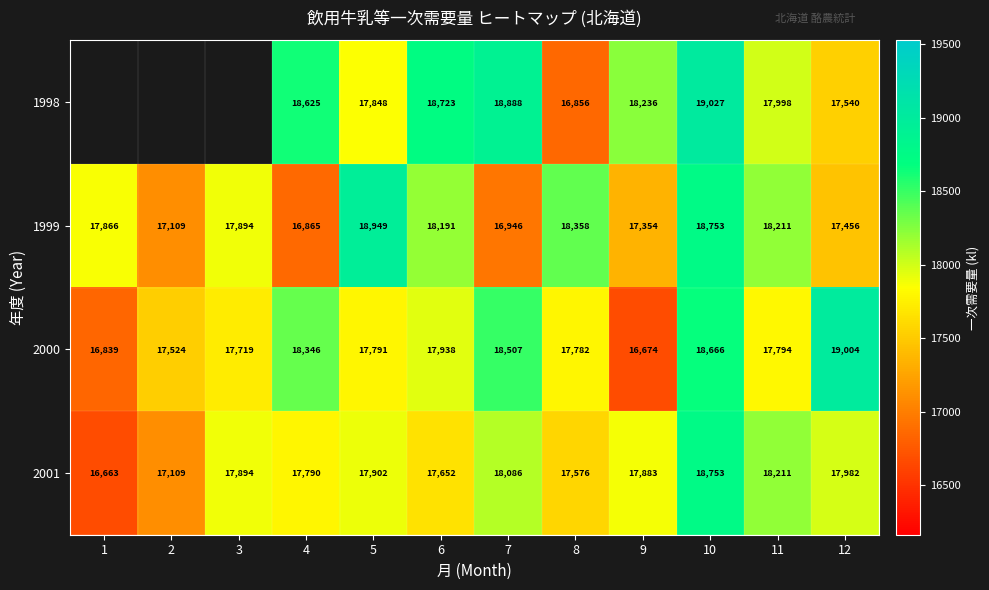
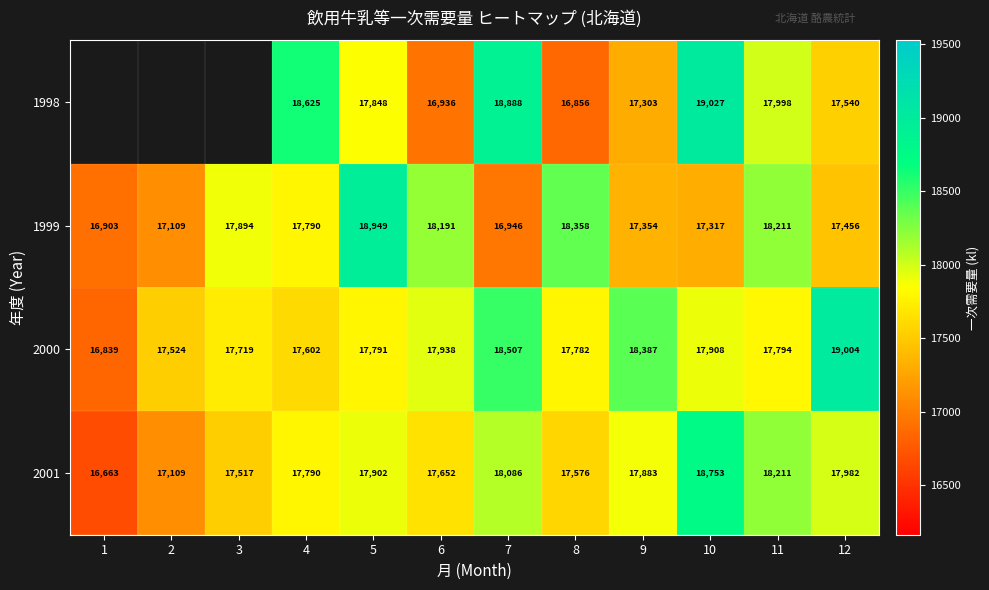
  {
    "1998": {
      "4": "18,625",
      "5": "17,848",
-     "6": "18,723",
+     "6": "16,936",
      "7": "18,888",
      "8": "16,856",
-     "9": "18,236",
+     "9": "17,303",
      "10": "19,027",
      "11": "17,998",
      "12": "17,540"
    },
    "1999": {
-     "1": "17,866",
+     "1": "16,903",
      "2": "17,109",
      "3": "17,894",
-     "4": "16,865",
+     "4": "17,790",
      "5": "18,949",
      "6": "18,191",
      "7": "16,946",
      "8": "18,358",
      "9": "17,354",
-     "10": "18,753",
+     "10": "17,317",
      "11": "18,211",
      "12": "17,456"
    },
    "2000": {
      "1": "16,839",
      "2": "17,524",
      "3": "17,719",
-     "4": "18,346",
+     "4": "17,602",
      "5": "17,791",
      "6": "17,938",
      "7": "18,507",
      "8": "17,782",
-     "9": "16,674",
-     "10": "18,666",
+     "9": "18,387",
+     "10": "17,908",
      "11": "17,794",
      "12": "19,004"
    },
    "2001": {
      "1": "16,663",
      "2": "17,109",
-     "3": "17,894",
+     "3": "17,517",
      "4": "17,790",
      "5": "17,902",
      "6": "17,652",
      "7": "18,086",
      "8": "17,576",
      "9": "17,883",
      "10": "18,753",
      "11": "18,211",
      "12": "17,982"
    }
  }
